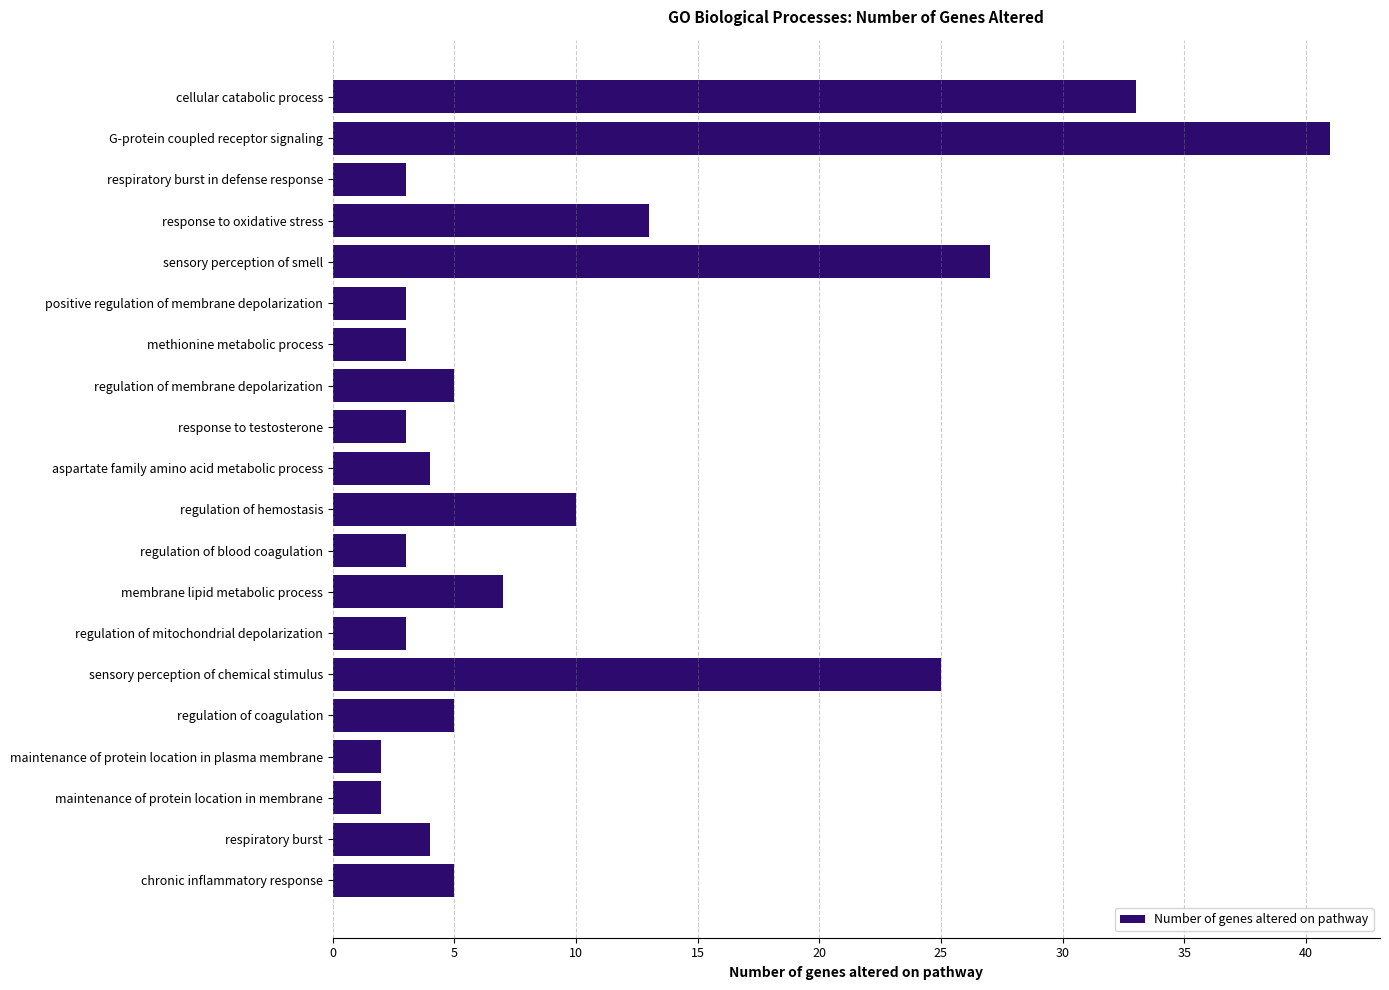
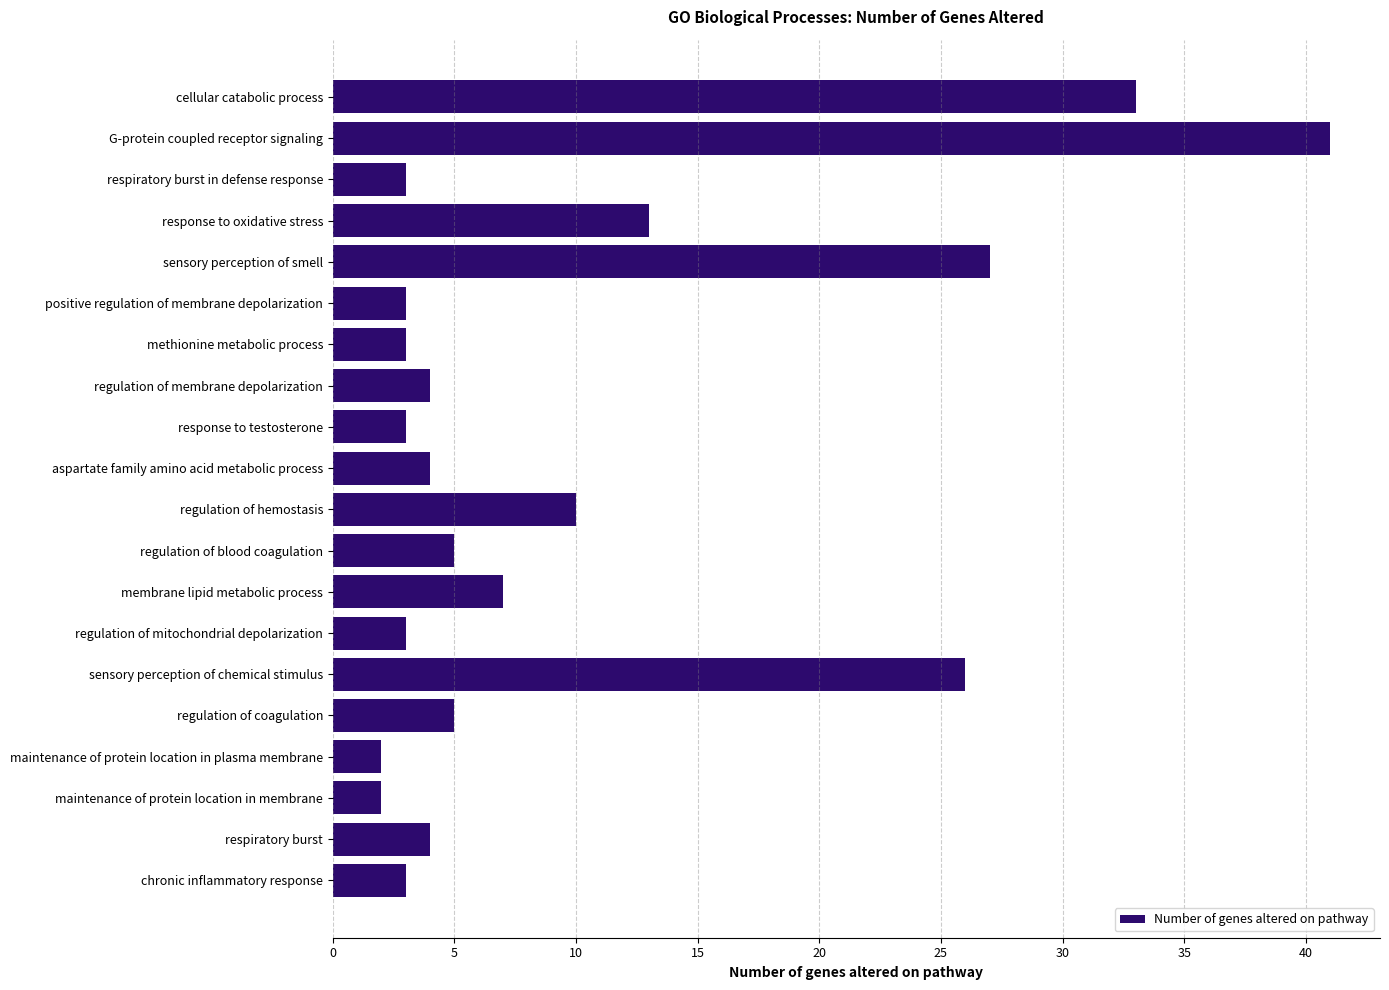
  {
    "cellular catabolic process": 33,
    "G-protein coupled receptor signaling": 41,
    "respiratory burst in defense response": 3,
    "response to oxidative stress": 13,
    "sensory perception of smell": 27,
    "positive regulation of membrane depolarization": 3,
    "methionine metabolic process": 3,
-   "regulation of membrane depolarization": 5,
+   "regulation of membrane depolarization": 4,
    "response to testosterone": 3,
    "aspartate family amino acid metabolic process": 4,
    "regulation of hemostasis": 10,
-   "regulation of blood coagulation": 3,
+   "regulation of blood coagulation": 5,
    "membrane lipid metabolic process": 7,
    "regulation of mitochondrial depolarization": 3,
-   "sensory perception of chemical stimulus": 25,
+   "sensory perception of chemical stimulus": 26,
    "regulation of coagulation": 5,
    "maintenance of protein location in plasma membrane": 2,
    "maintenance of protein location in membrane": 2,
    "respiratory burst": 4,
-   "chronic inflammatory response": 5
+   "chronic inflammatory response": 3
  }
